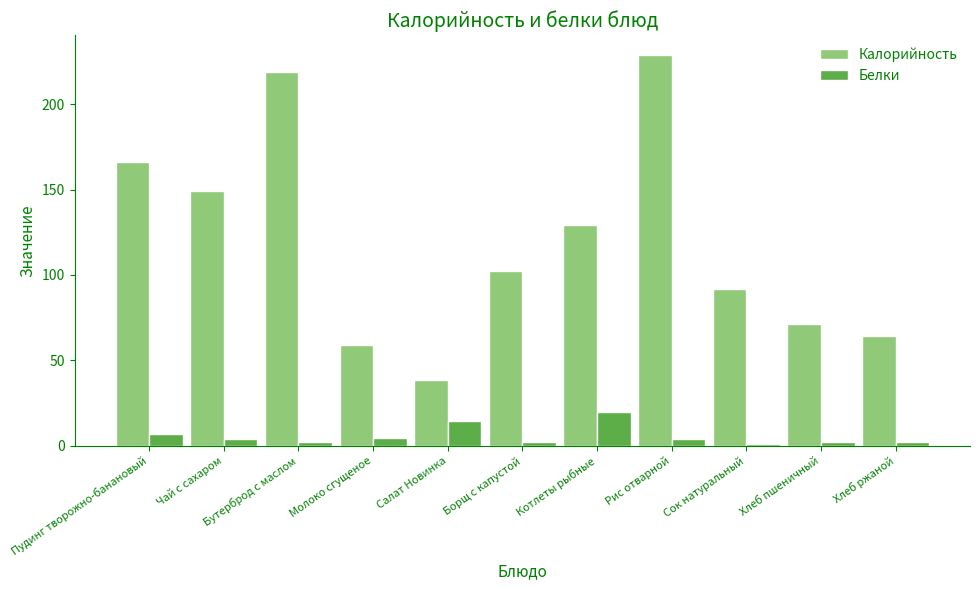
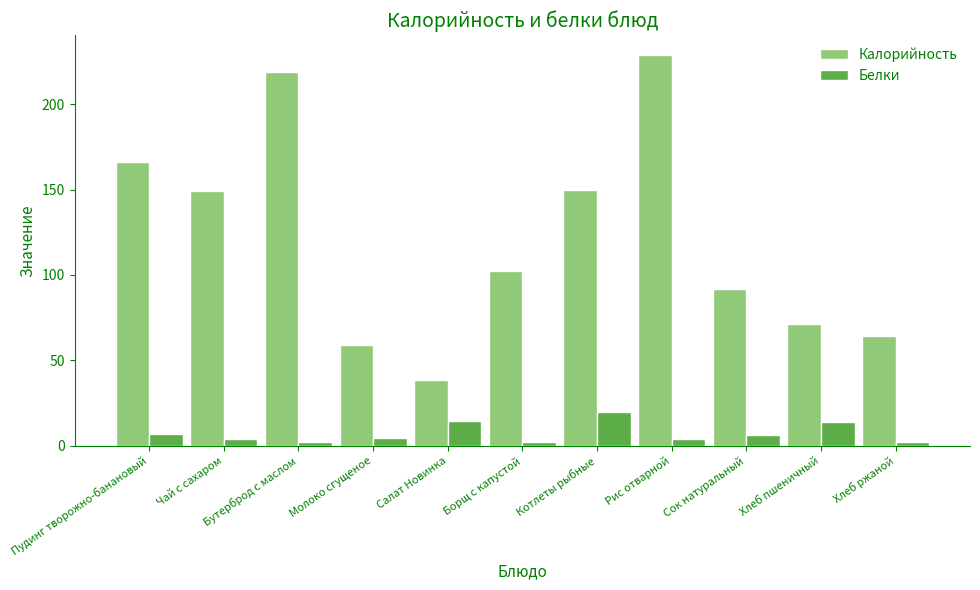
  {
    "Калорийность": {
      "Пудинг творожно-банановый": 166,
      "Чай с сахаром": 149,
      "Бутерброд с маслом": 219,
      "Молоко сгущеное": 59,
      "Салат Новинка": 39,
      "Борщ с капустой": 102,
-     "Котлеты рыбные": 129,
+     "Котлеты рыбные": 150,
      "Рис отварной": 229,
      "Сок натуральный": 92,
      "Хлеб пшеничный": 71,
      "Хлеб ржаной": 64
    },
    "Белки": {
      "Пудинг творожно-банановый": 7,
      "Чай с сахаром": 4,
      "Бутерброд с маслом": 2,
      "Молоко сгущеное": 4,
      "Салат Новинка": 14,
      "Борщ с капустой": 2,
      "Котлеты рыбные": 19,
      "Рис отварной": 4,
-     "Сок натуральный": 1,
-     "Хлеб пшеничный": 2,
+     "Сок натуральный": 6,
+     "Хлеб пшеничный": 14,
      "Хлеб ржаной": 2
    }
  }
